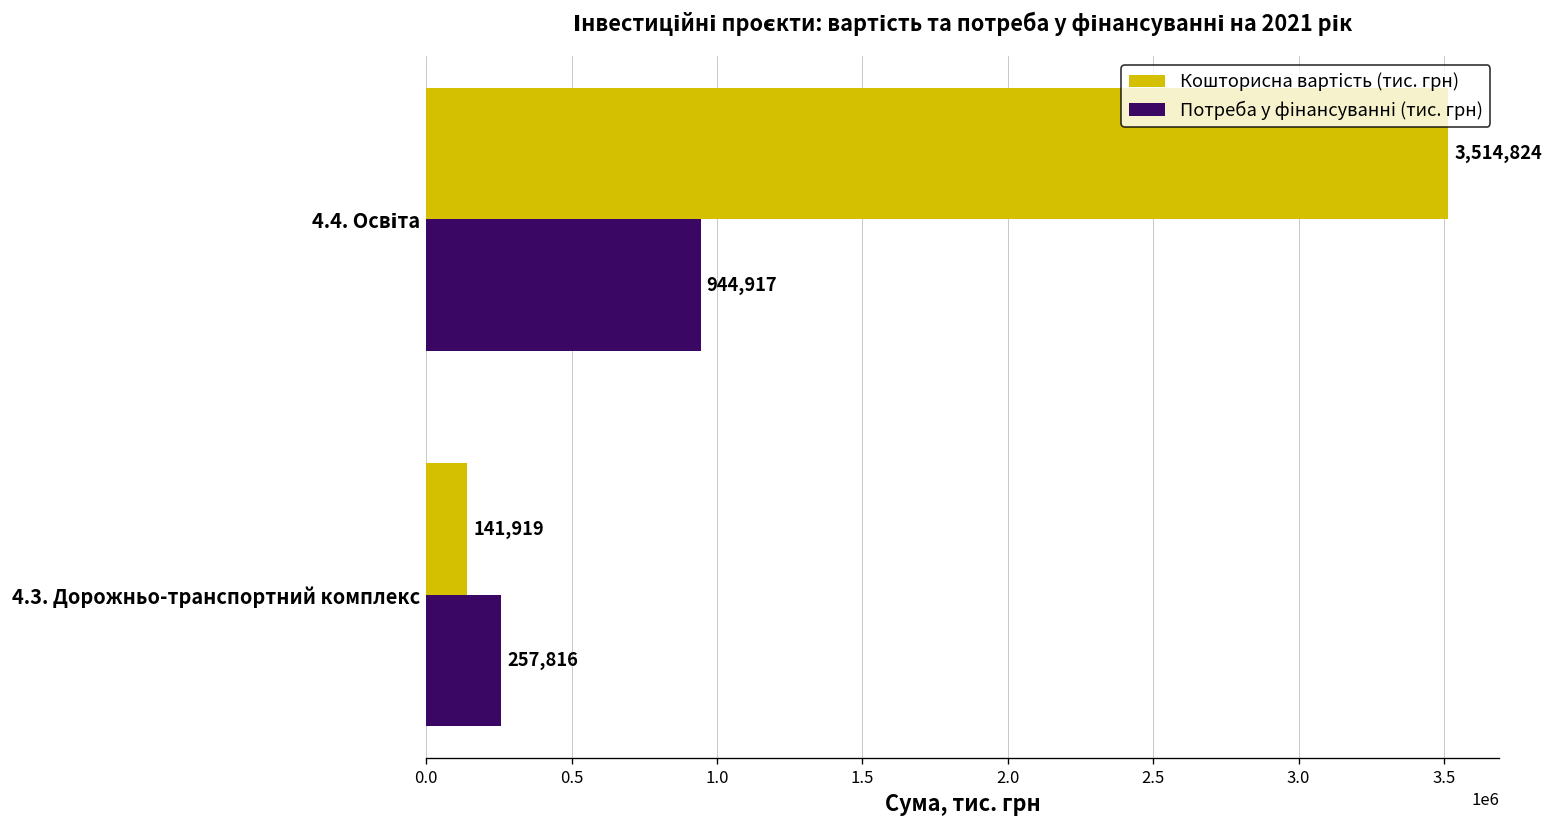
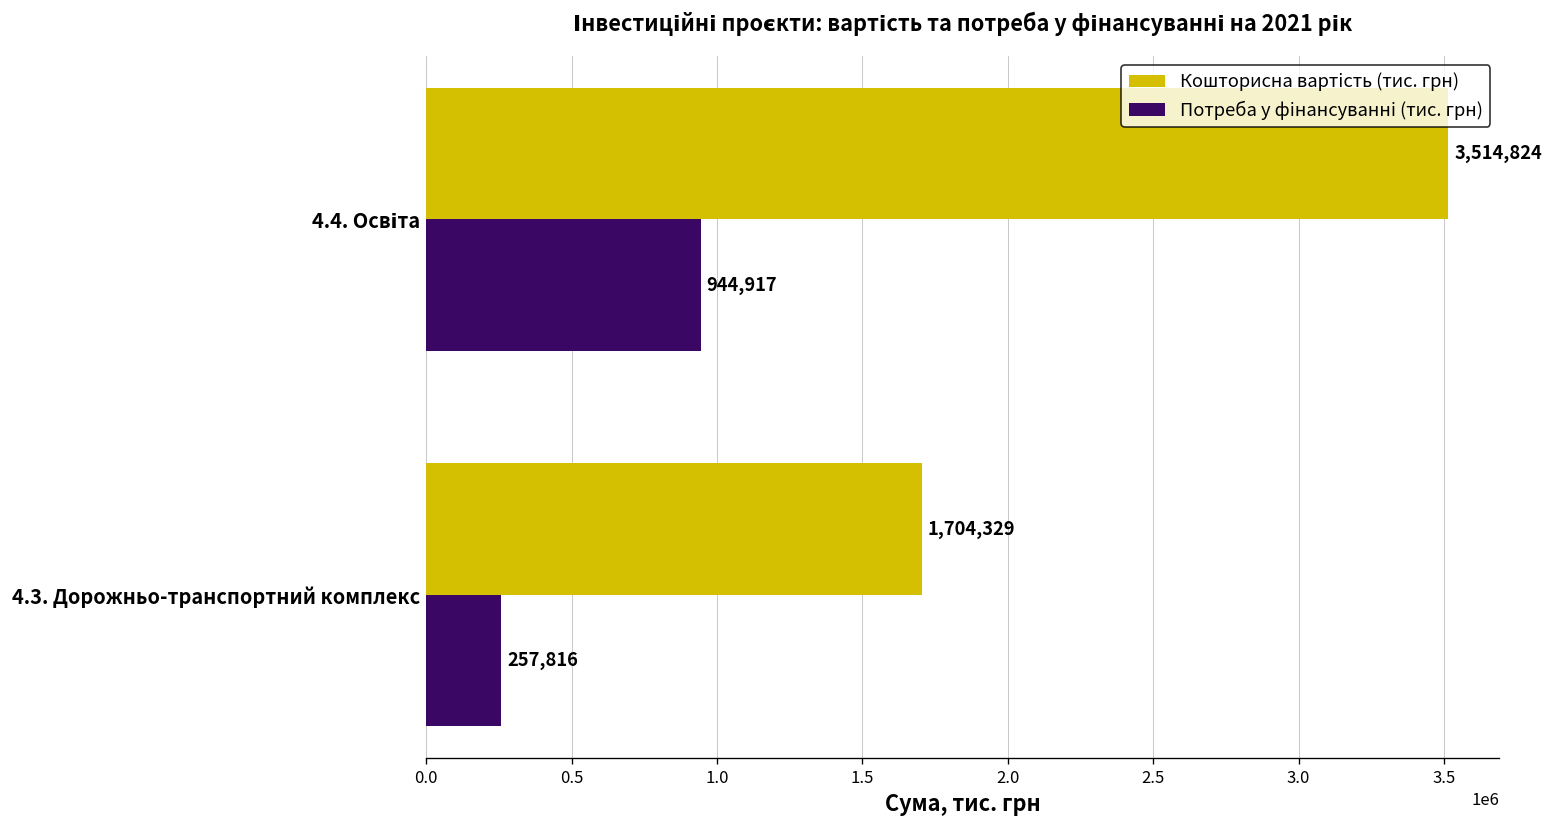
  {
    "Кошторисна вартість (тис. грн)": {
      "4.4. Освіта": "3,514,824",
-     "4.3. Дорожньо-транспортний комплекс": "141,919"
+     "4.3. Дорожньо-транспортний комплекс": "1,704,329"
    },
    "Потреба у фінансуванні (тис. грн)": {
      "4.4. Освіта": "944,917",
      "4.3. Дорожньо-транспортний комплекс": "257,816"
    }
  }
